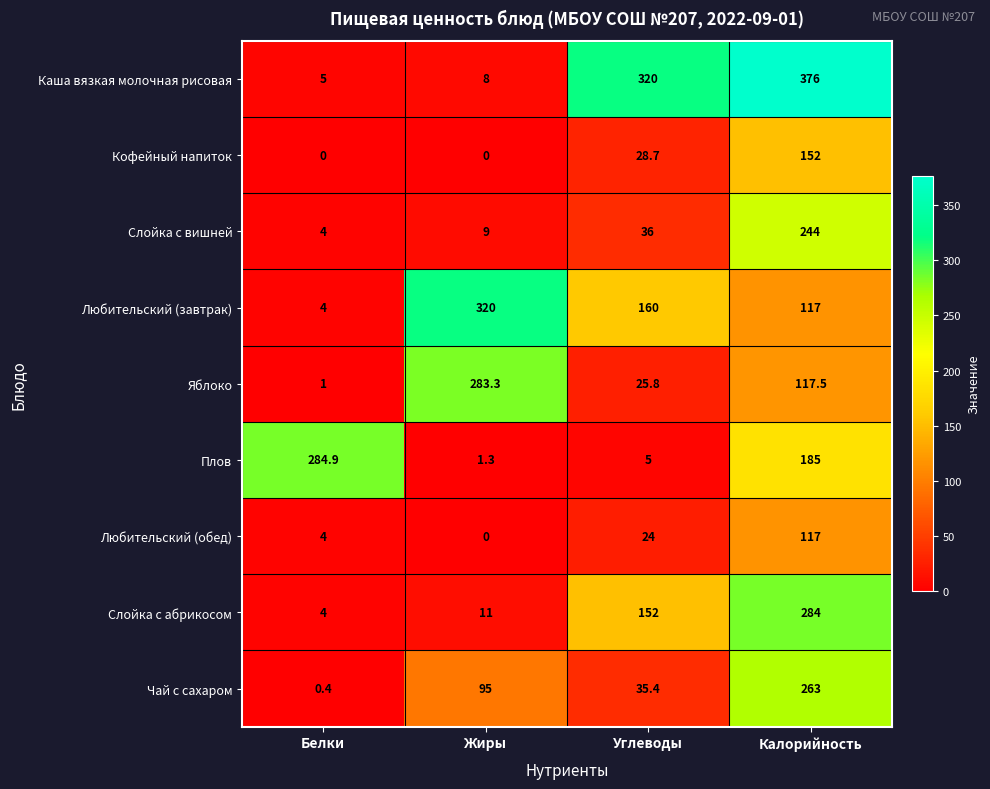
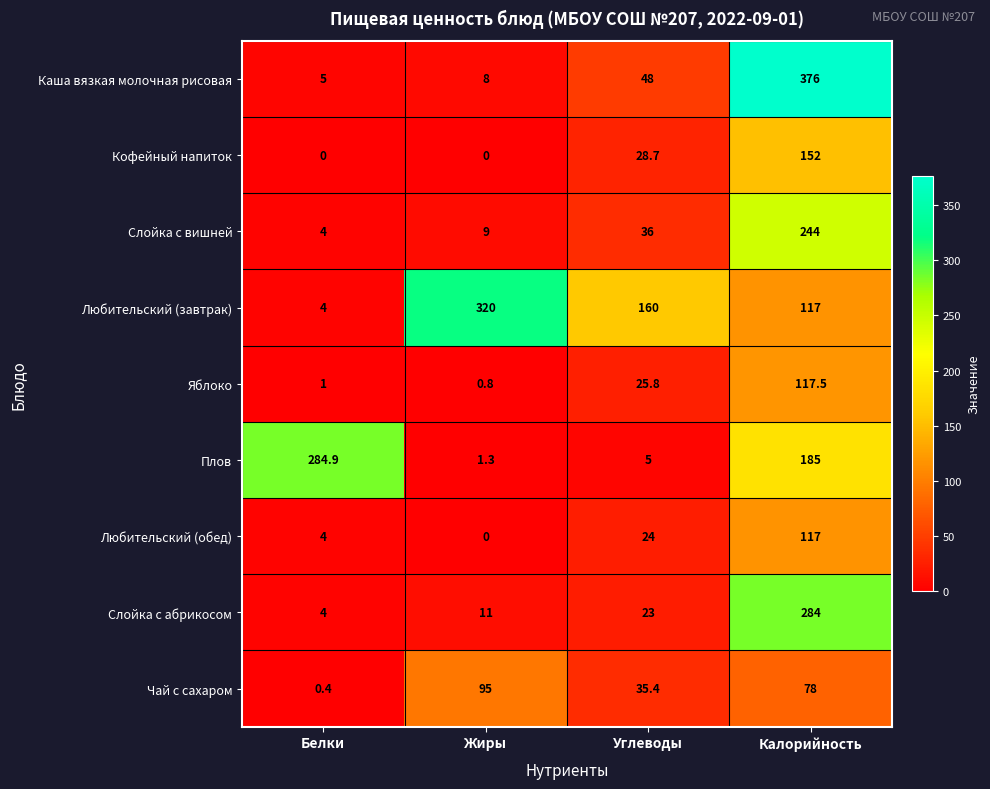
  {
    "Каша вязкая молочная рисовая": {
      "Белки": 5,
      "Жиры": 8,
-     "Углеводы": 320,
+     "Углеводы": 48,
      "Калорийность": 376
    },
    "Кофейный напиток": {
      "Белки": 0,
      "Жиры": 0,
      "Углеводы": 28.7,
      "Калорийность": 152
    },
    "Слойка с вишней": {
      "Белки": 4,
      "Жиры": 9,
      "Углеводы": 36,
      "Калорийность": 244
    },
    "Любительский (завтрак)": {
      "Белки": 4,
      "Жиры": 320,
      "Углеводы": 160,
      "Калорийность": 117
    },
    "Яблоко": {
      "Белки": 1,
-     "Жиры": 283.3,
+     "Жиры": 0.8,
      "Углеводы": 25.8,
      "Калорийность": 117.5
    },
    "Плов": {
      "Белки": 284.9,
      "Жиры": 1.3,
      "Углеводы": 5,
      "Калорийность": 185
    },
    "Любительский (обед)": {
      "Белки": 4,
      "Жиры": 0,
      "Углеводы": 24,
      "Калорийность": 117
    },
    "Слойка с абрикосом": {
      "Белки": 4,
      "Жиры": 11,
-     "Углеводы": 152,
+     "Углеводы": 23,
      "Калорийность": 284
    },
    "Чай с сахаром": {
      "Белки": 0.4,
      "Жиры": 95,
      "Углеводы": 35.4,
-     "Калорийность": 263
+     "Калорийность": 78
    }
  }
